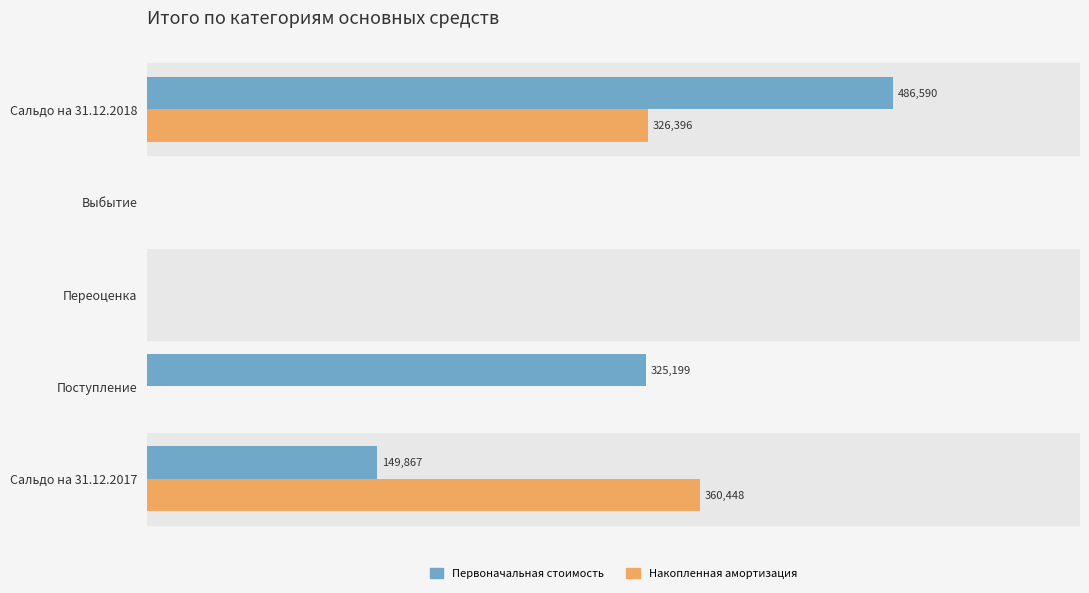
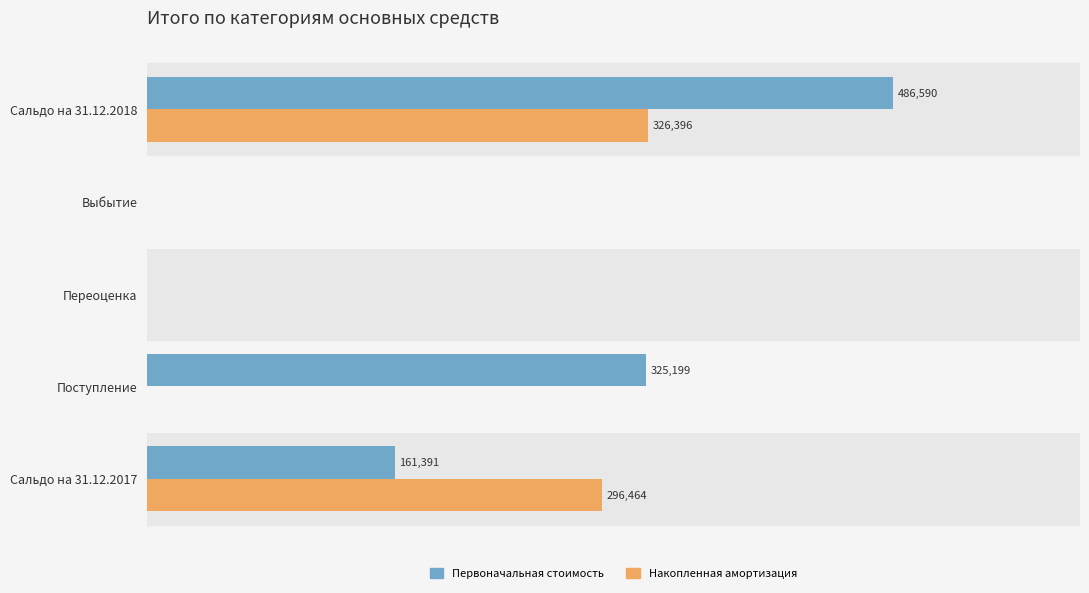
  {
    "Первоначальная стоимость": {
      "Сальдо на 31.12.2018": "486,590",
      "Поступление": "325,199",
-     "Сальдо на 31.12.2017": "149,867"
+     "Сальдо на 31.12.2017": "161,391"
    },
    "Накопленная амортизация": {
      "Сальдо на 31.12.2018": "326,396",
-     "Сальдо на 31.12.2017": "360,448"
+     "Сальдо на 31.12.2017": "296,464"
    }
  }
